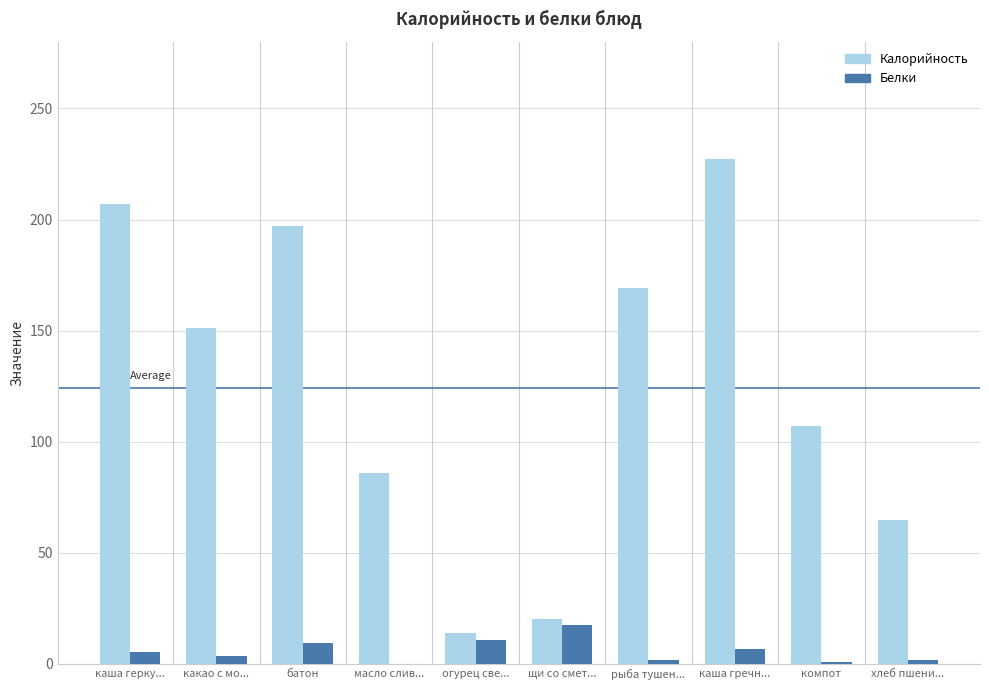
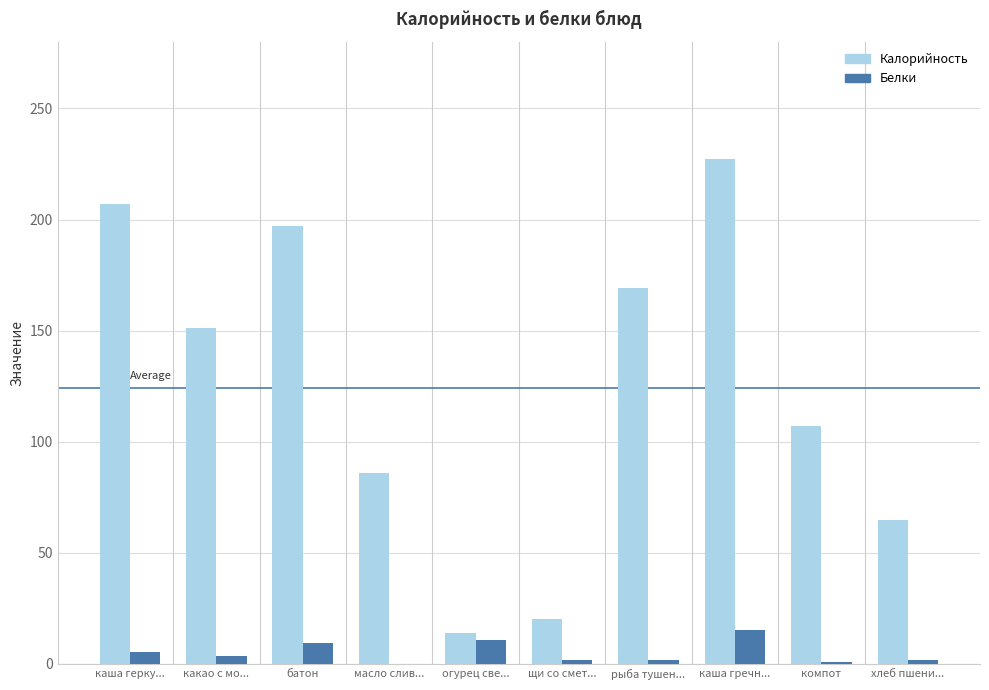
  {
    "Калорийность": {
      "каша герку...": 207,
      "какао с мо...": 151,
      "батон": 197,
      "масло слив...": 86,
      "огурец све...": 14,
      "щи со смет...": 20,
      "рыба тушен...": 169,
      "каша гречн...": 227,
      "компот": 107,
      "хлеб пшени...": 65
    },
    "Белки": {
      "каша герку...": 6,
      "какао с мо...": 4,
      "батон": 10,
      "огурец све...": 11,
-     "щи со смет...": 18,
+     "щи со смет...": 2,
      "рыба тушен...": 2,
-     "каша гречн...": 7,
+     "каша гречн...": 15,
      "хлеб пшени...": 2
    }
  }
